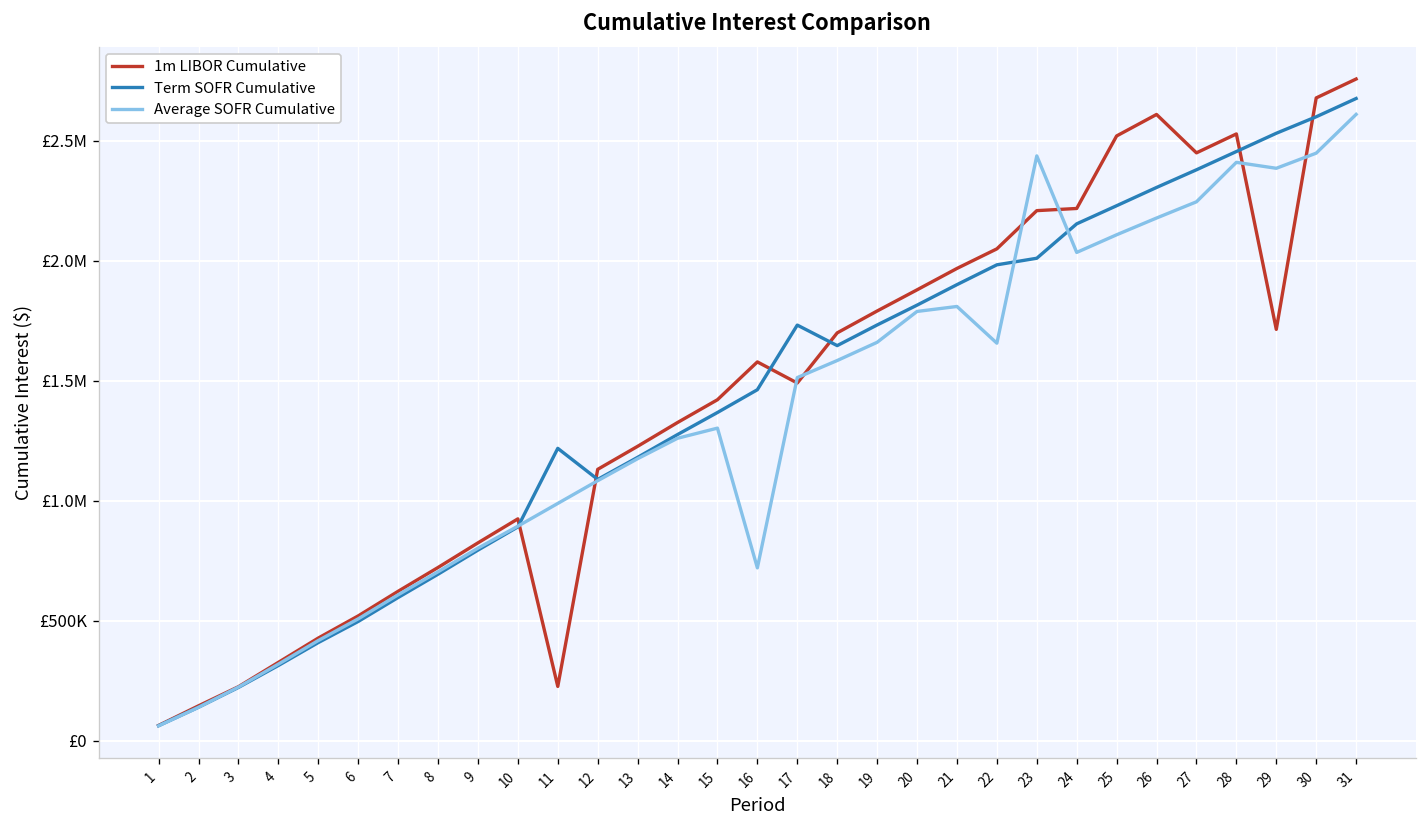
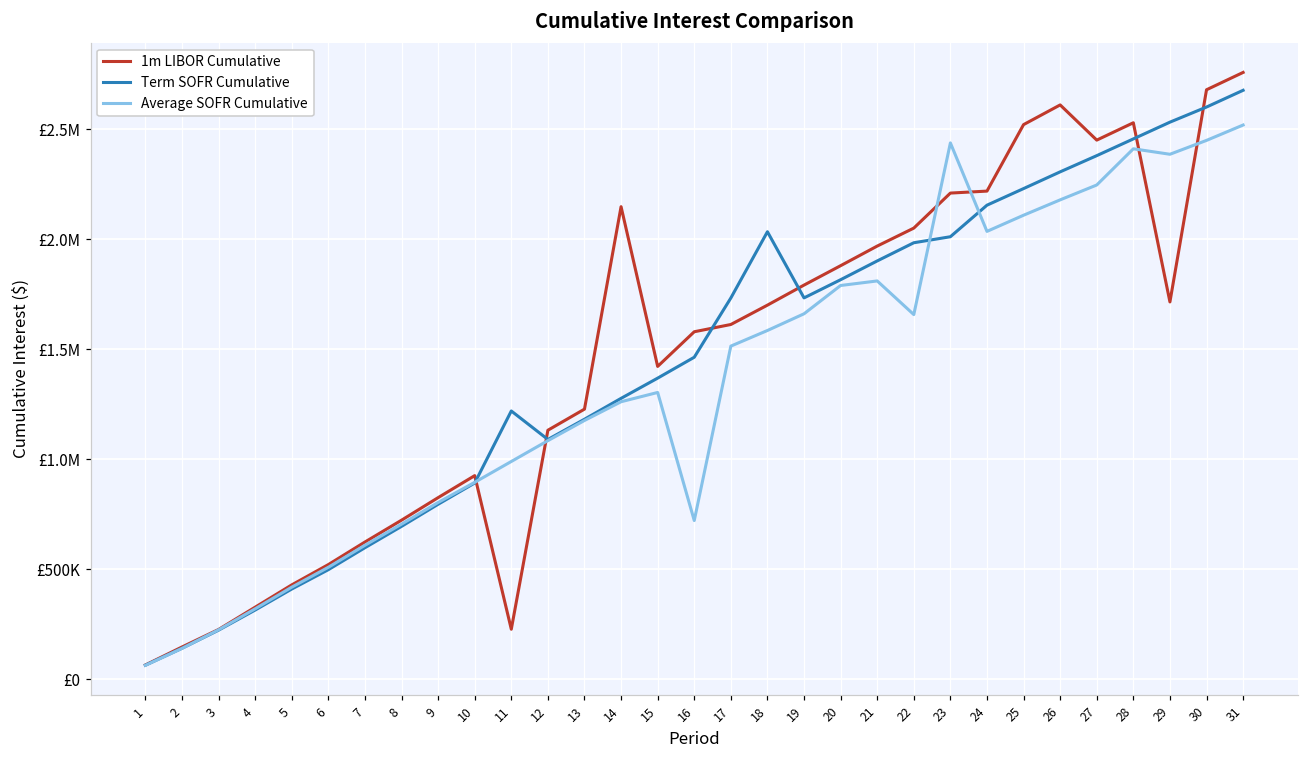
  {
    "1m LIBOR Cumulative": {
      "7": "£620000",
      "8": "£720000",
      "9": "£820000",
      "10": "£920000",
      "11": "£230000",
      "12": "£1130000",
      "13": "£1230000",
-     "14": "£1330000",
+     "14": "£2150000",
      "15": "£1420000",
      "16": "£1580000",
-     "17": "£1490000",
+     "17": "£1610000",
      "18": "£1700000",
      "19": "£1790000",
      "20": "£1880000",
      "21": "£1970000",
      "22": "£2050000",
      "23": "£2210000",
      "24": "£2220000",
      "25": "£2520000",
      "26": "£2610000",
      "27": "£2450000",
      "28": "£2530000",
      "29": "£1710000",
      "30": "£2680000",
      "31": "£2760000"
    },
    "Term SOFR Cumulative": {
      "11": "£1220000",
      "14": "£1280000",
      "15": "£1370000",
      "16": "£1460000",
      "17": "£1730000",
-     "18": "£1650000",
+     "18": "£2030000",
      "19": "£1730000",
      "20": "£1820000",
      "21": "£1900000",
      "22": "£1980000",
      "23": "£2010000",
      "24": "£2150000",
      "25": "£2230000",
      "26": "£2310000",
      "27": "£2380000",
      "28": "£2460000",
      "29": "£2530000",
      "30": "£2600000",
      "31": "£2680000"
    },
    "Average SOFR Cumulative": {
      "11": "£990000",
      "14": "£1260000",
      "15": "£1300000",
      "16": "£720000",
      "17": "£1510000",
      "18": "£1580000",
      "19": "£1660000",
      "20": "£1790000",
      "21": "£1810000",
      "22": "£1660000",
      "23": "£2440000",
      "24": "£2030000",
      "25": "£2110000",
      "26": "£2180000",
      "27": "£2250000",
      "28": "£2410000",
      "29": "£2390000",
      "30": "£2450000",
-     "31": "£2610000"
+     "31": "£2520000"
    }
  }
